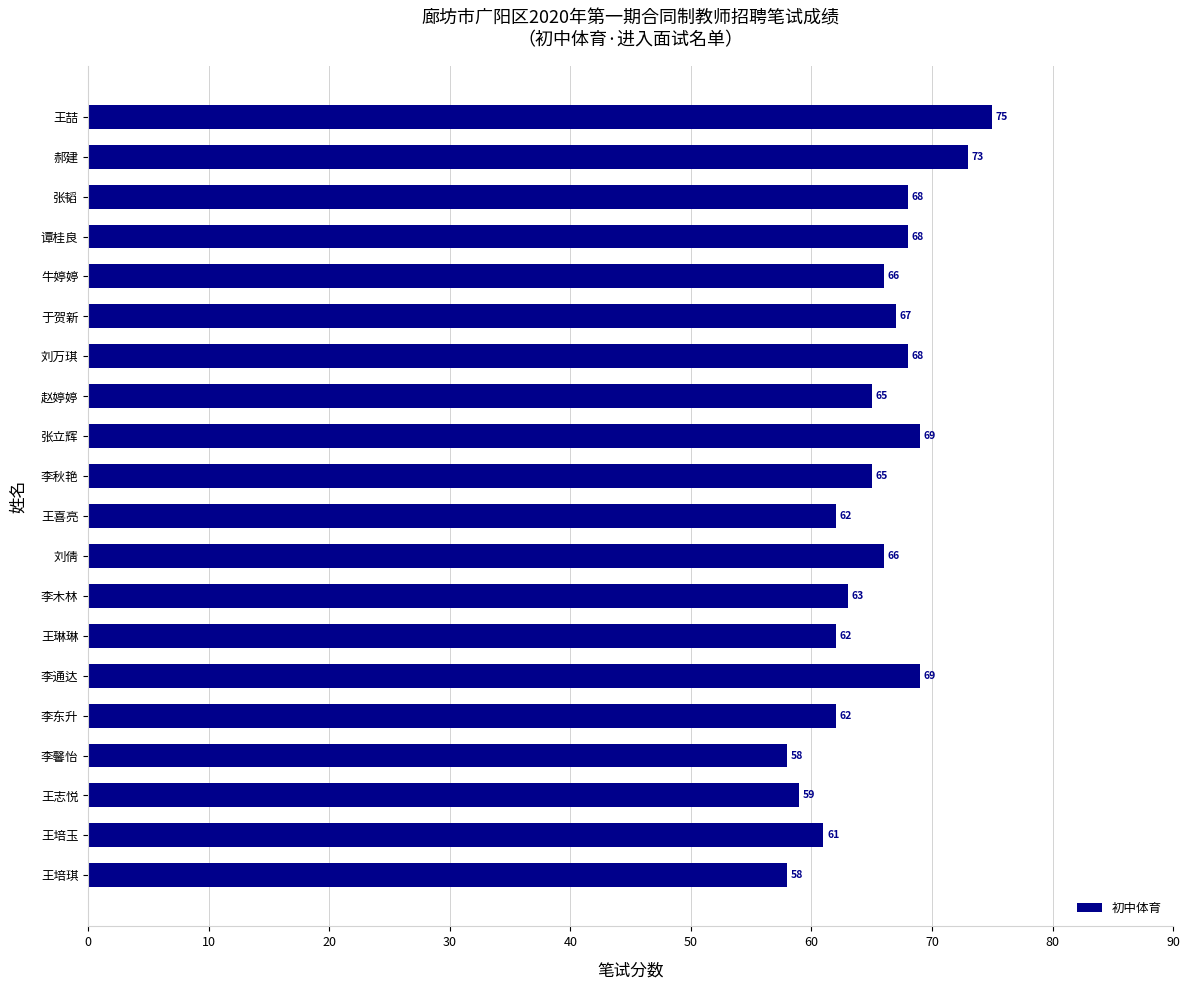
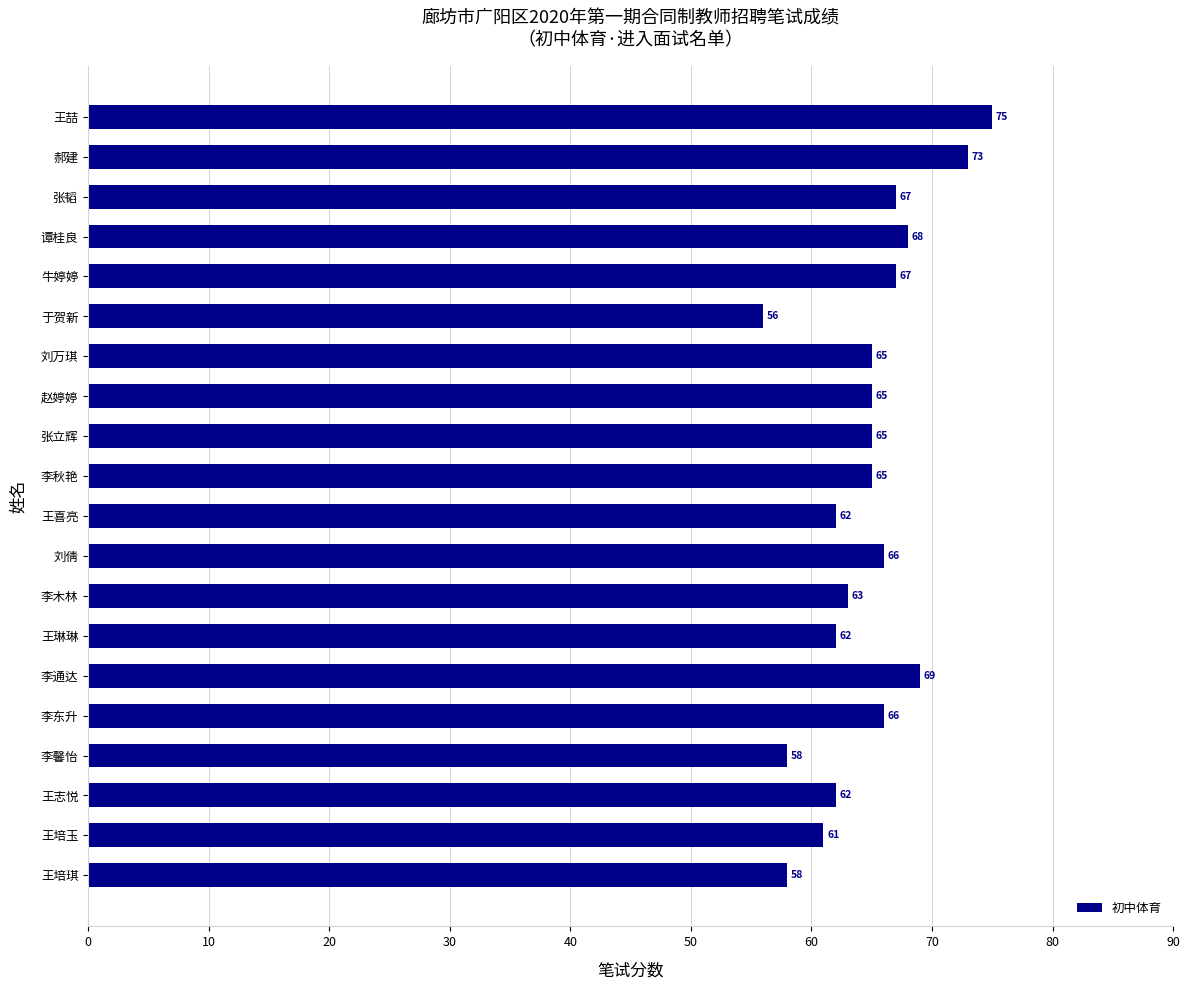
  {
    "王喆": 75,
    "郝建": 73,
-   "张韬": 68,
+   "张韬": 67,
    "谭桂良": 68,
-   "牛婷婷": 66,
-   "于贺新": 67,
-   "刘万琪": 68,
+   "牛婷婷": 67,
+   "于贺新": 56,
+   "刘万琪": 65,
    "赵婷婷": 65,
-   "张立辉": 69,
+   "张立辉": 65,
    "李秋艳": 65,
    "王喜亮": 62,
    "刘倩": 66,
    "李木林": 63,
    "王琳琳": 62,
    "李通达": 69,
-   "李东升": 62,
+   "李东升": 66,
    "李馨怡": 58,
-   "王志悦": 59,
+   "王志悦": 62,
    "王培玉": 61,
    "王培琪": 58
  }
